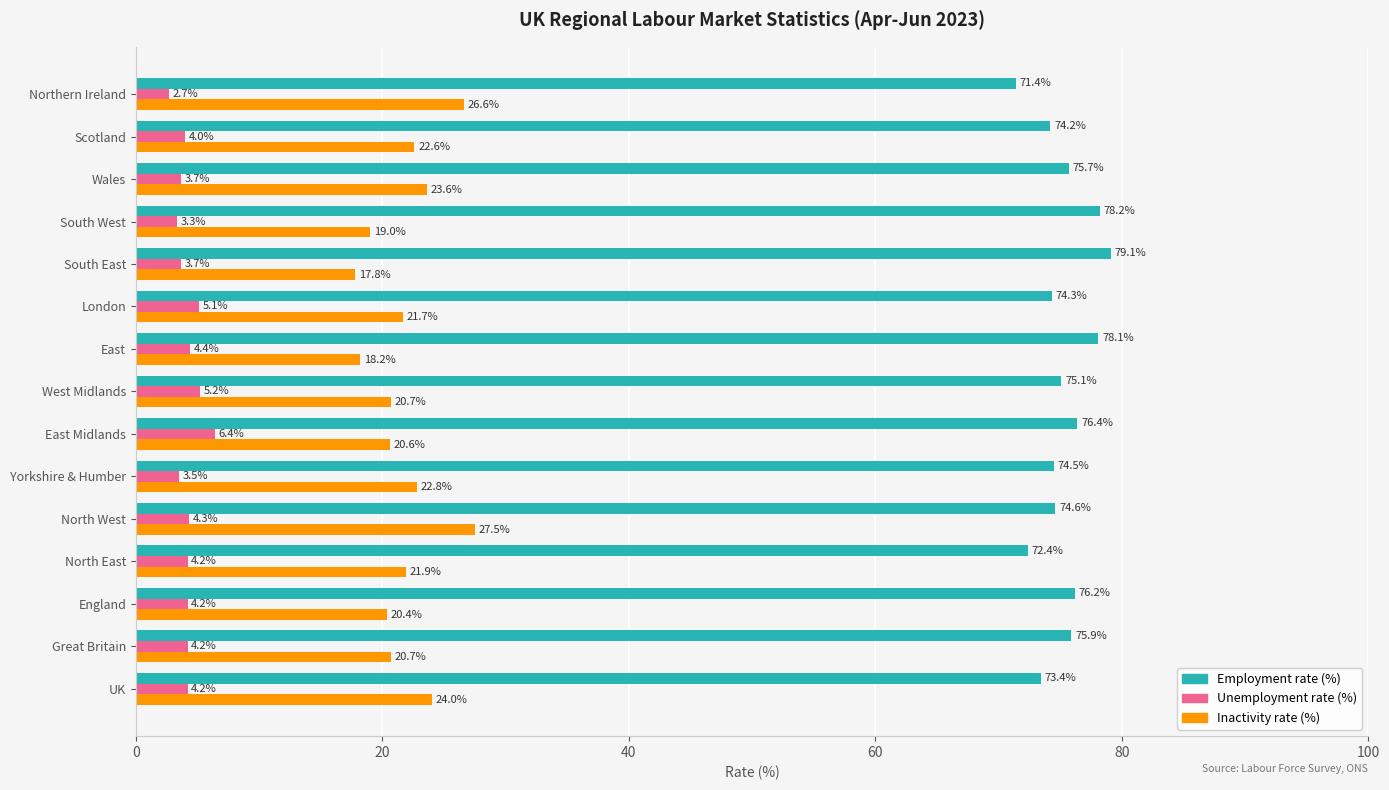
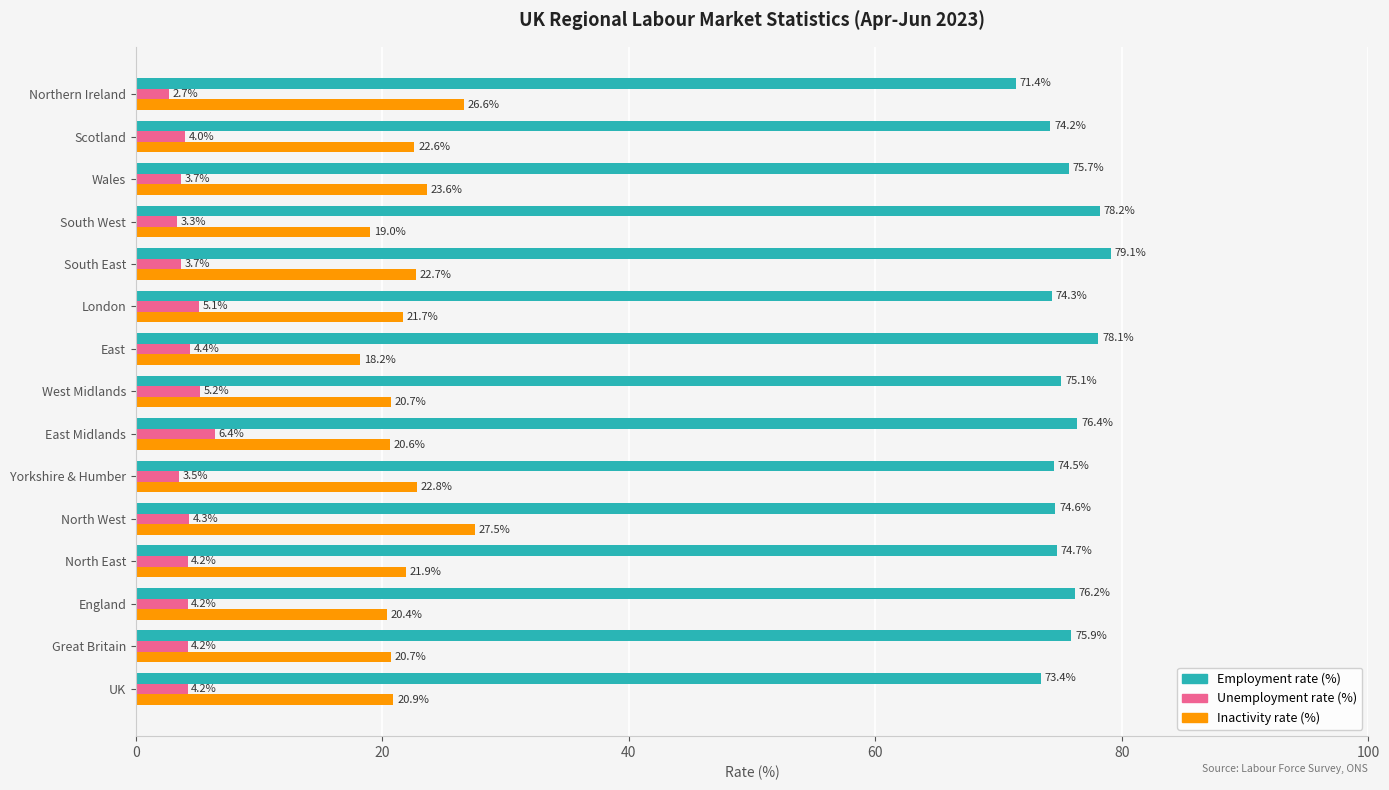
  {
    "Employment rate (%)": {
      "Northern Ireland": "71.4%",
      "Scotland": "74.2%",
      "Wales": "75.7%",
      "South West": "78.2%",
      "South East": "79.1%",
      "London": "74.3%",
      "East": "78.1%",
      "West Midlands": "75.1%",
      "East Midlands": "76.4%",
      "Yorkshire & Humber": "74.5%",
      "North West": "74.6%",
-     "North East": "72.4%",
+     "North East": "74.7%",
      "England": "76.2%",
      "Great Britain": "75.9%",
      "UK": "73.4%"
    },
    "Unemployment rate (%)": {
      "Northern Ireland": "2.7%",
      "Scotland": "4.0%",
      "Wales": "3.7%",
      "South West": "3.3%",
      "South East": "3.7%",
      "London": "5.1%",
      "East": "4.4%",
      "West Midlands": "5.2%",
      "East Midlands": "6.4%",
      "Yorkshire & Humber": "3.5%",
      "North West": "4.3%",
      "North East": "4.2%",
      "England": "4.2%",
      "Great Britain": "4.2%",
      "UK": "4.2%"
    },
    "Inactivity rate (%)": {
      "Northern Ireland": "26.6%",
      "Scotland": "22.6%",
      "Wales": "23.6%",
      "South West": "19.0%",
-     "South East": "17.8%",
+     "South East": "22.7%",
      "London": "21.7%",
      "East": "18.2%",
      "West Midlands": "20.7%",
      "East Midlands": "20.6%",
      "Yorkshire & Humber": "22.8%",
      "North West": "27.5%",
      "North East": "21.9%",
      "England": "20.4%",
      "Great Britain": "20.7%",
-     "UK": "24.0%"
+     "UK": "20.9%"
    }
  }
